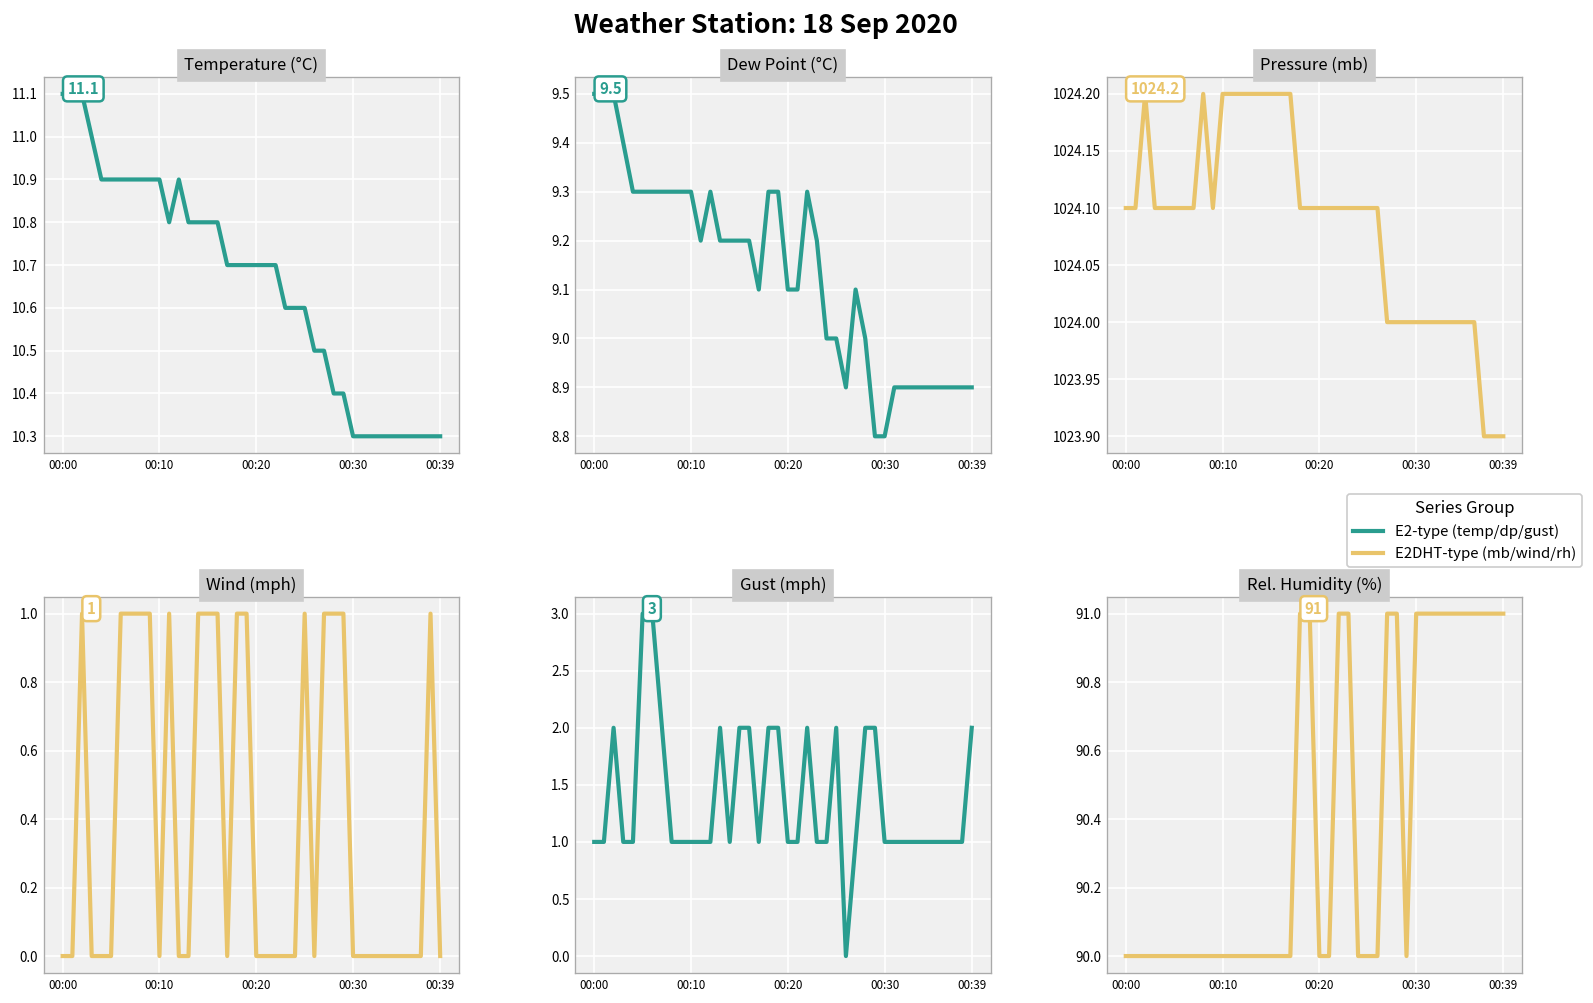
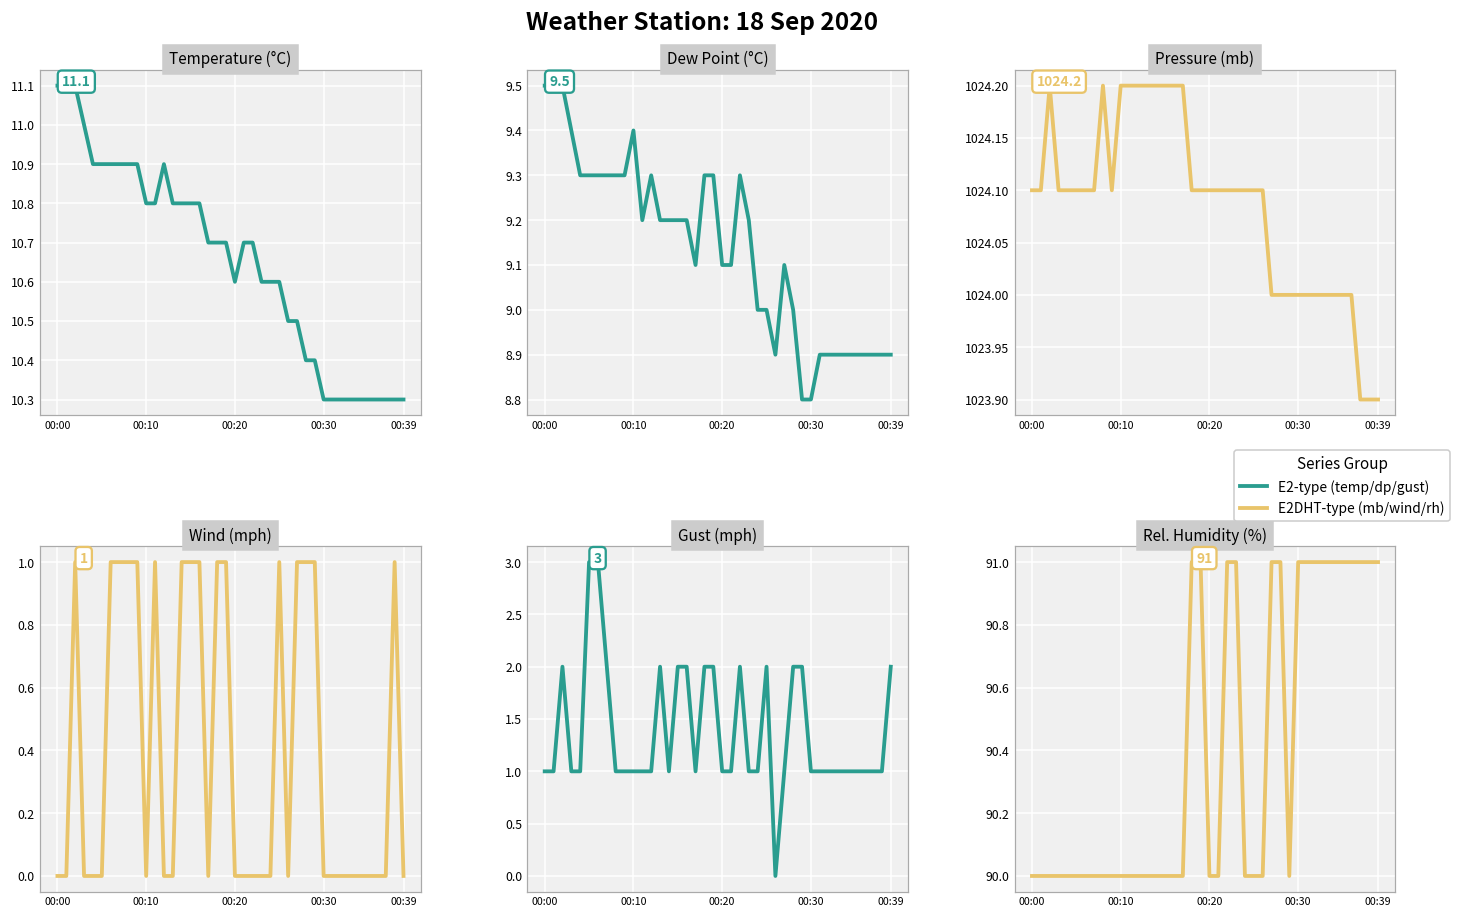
  {
    "Temperature (°C)": {
-     "00:10": 10.9,
-     "00:20": 10.7,
+     "00:10": 10.8,
+     "00:20": 10.6,
      "00:30": 10.3,
      "00:39": 10.3
    },
    "Dew Point (°C)": {
-     "00:10": 9.3,
+     "00:10": 9.4,
      "00:20": 9.1,
      "00:30": 8.8,
      "00:39": 8.9
    },
    "Pressure (mb)": {
      "00:00": 1024.10,
      "00:10": 1024.20,
      "00:20": 1024.10,
      "00:30": 1024.00,
      "00:39": 1023.90
    },
    "Wind (mph)": {
      "00:00": 0.00,
      "00:10": 0.00,
      "00:20": 0.00,
      "00:30": 0.00,
      "00:39": 0.00
    },
    "Gust (mph)": {
      "00:00": 1.0,
      "00:10": 1.0,
      "00:20": 1.0,
      "00:30": 1.0,
      "00:39": 2.0
    },
    "Rel. Humidity (%)": {
      "00:00": 90.00,
      "00:10": 90.00,
      "00:20": 90.00,
      "00:30": 91.00,
      "00:39": 91.00
    }
  }
